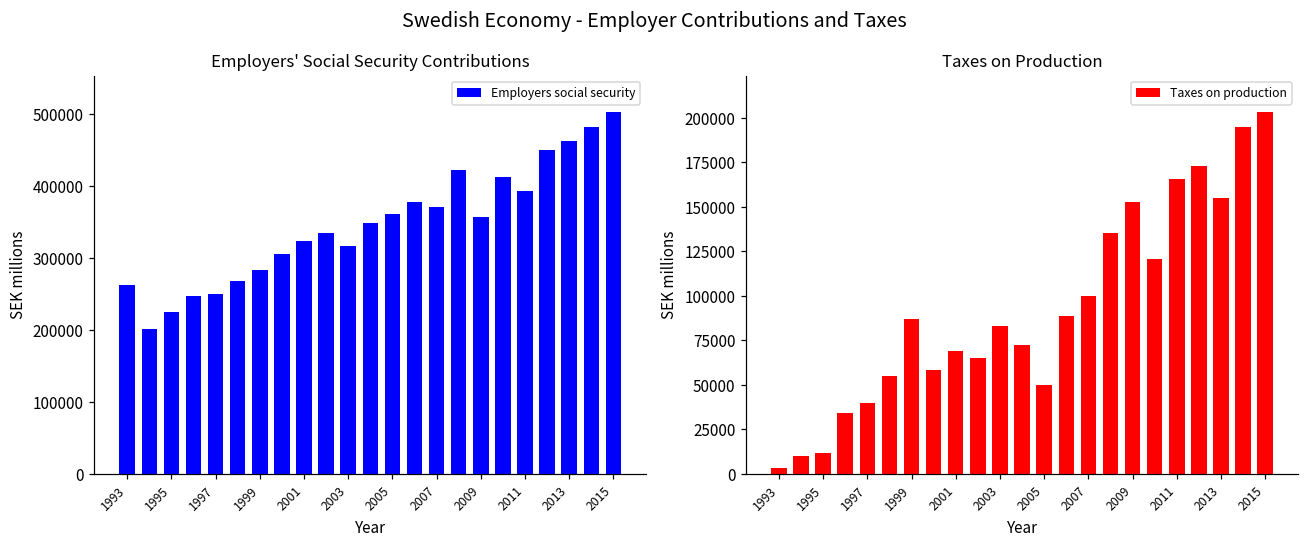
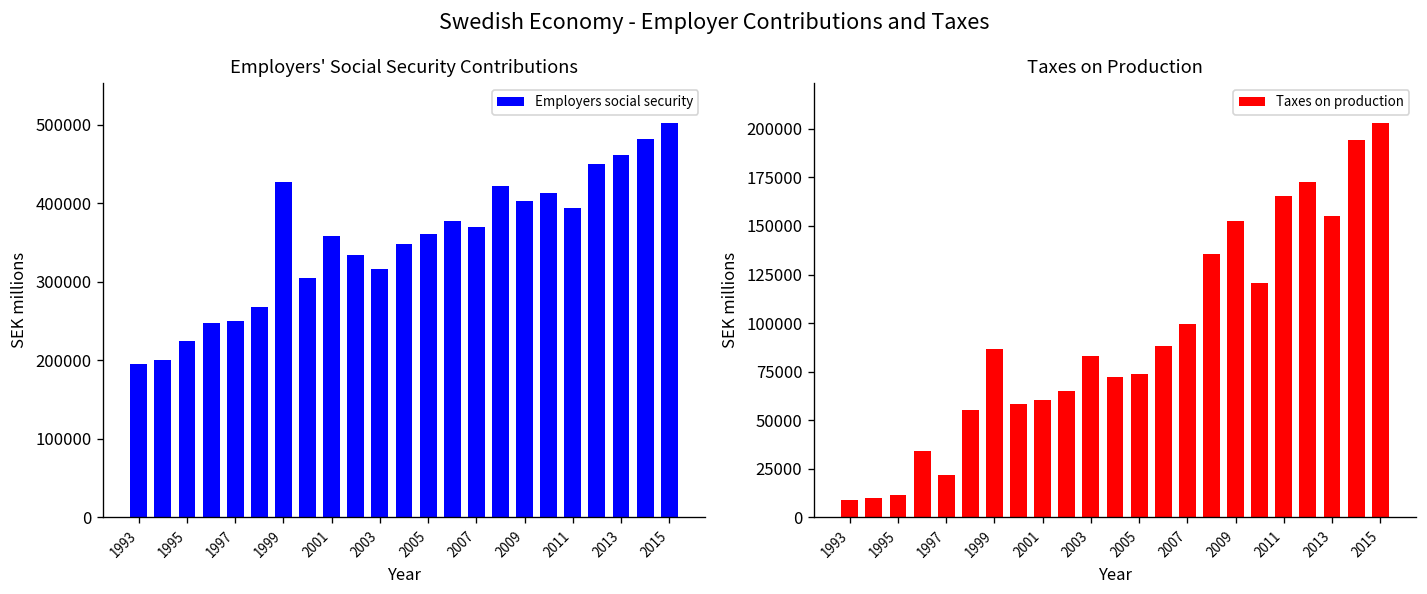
  {
    "Employers' Social Security Contributions": {
-     "1993": 260000,
+     "1993": 190000,
      "1995": 220000,
      "1997": 250000,
-     "1999": 280000,
-     "2001": 320000,
+     "1999": 430000,
+     "2001": 360000,
      "2003": 320000,
      "2005": 360000,
      "2007": 370000,
-     "2009": 360000,
+     "2009": 400000,
      "2011": 390000,
      "2013": 460000,
      "2015": 500000
    },
    "Taxes on Production": {
-     "1993": 3000,
+     "1993": 9000,
      "1995": 11000,
-     "1997": 40000,
+     "1997": 22000,
      "1999": 87000,
-     "2001": 69000,
+     "2001": 61000,
      "2003": 83000,
-     "2005": 50000,
+     "2005": 74000,
      "2007": 100000,
      "2009": 152000,
      "2011": 165000,
      "2013": 155000,
      "2015": 203000
    }
  }
